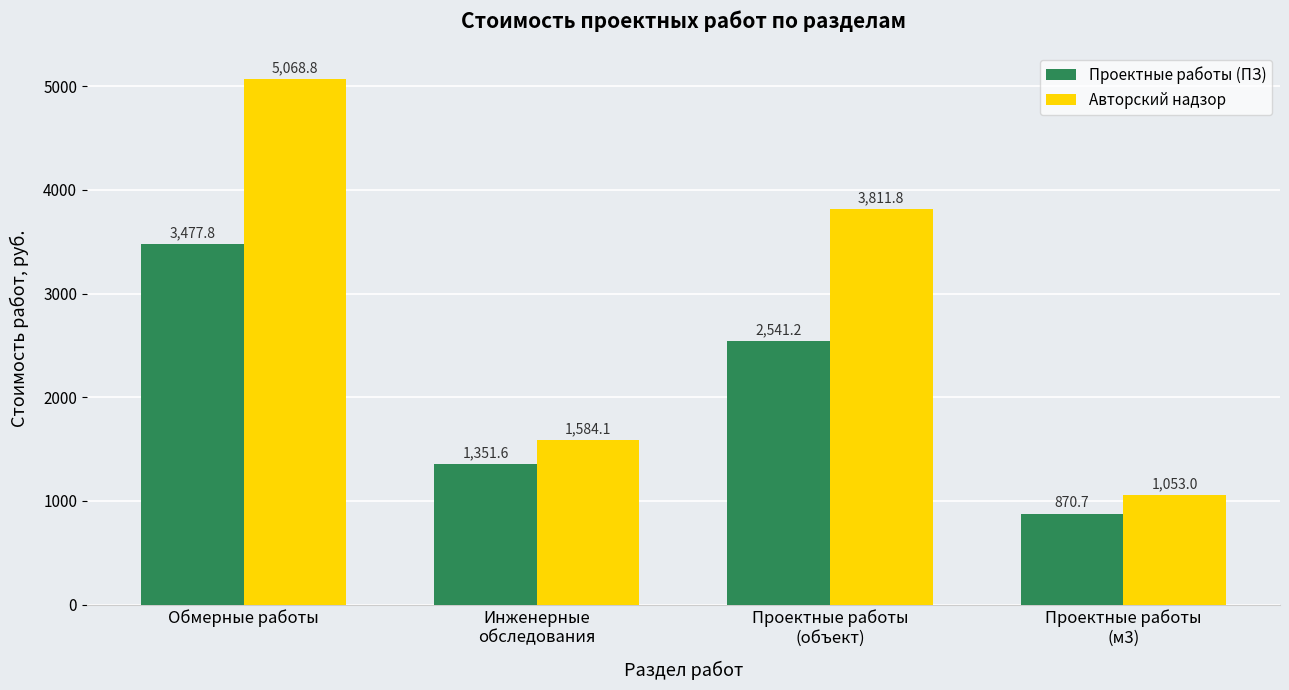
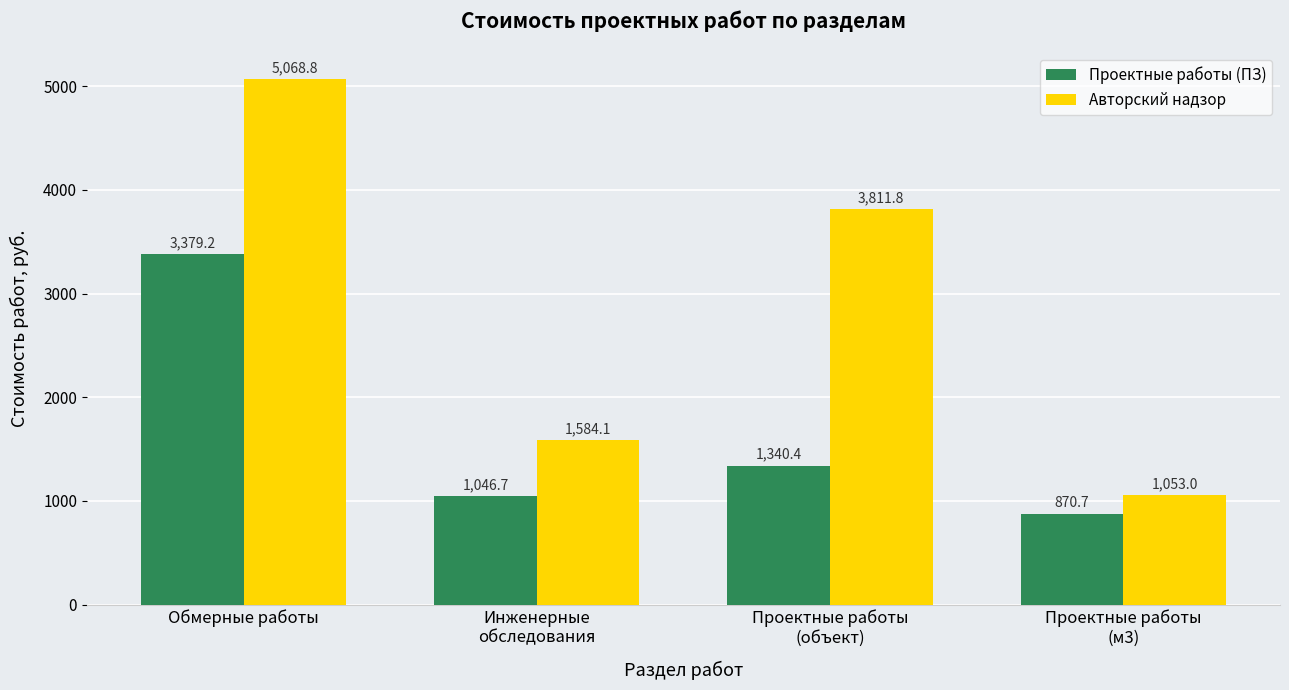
  {
    "Проектные работы (ПЗ)": {
-     "Обмерные работы": "3,477.8",
-     "Инженерные обследования": "1,351.6",
-     "Проектные работы (объект)": "2,541.2",
+     "Обмерные работы": "3,379.2",
+     "Инженерные обследования": "1,046.7",
+     "Проектные работы (объект)": "1,340.4",
      "Проектные работы (м3)": "870.7"
    },
    "Авторский надзор": {
      "Обмерные работы": "5,068.8",
      "Инженерные обследования": "1,584.1",
      "Проектные работы (объект)": "3,811.8",
      "Проектные работы (м3)": "1,053.0"
    }
  }
